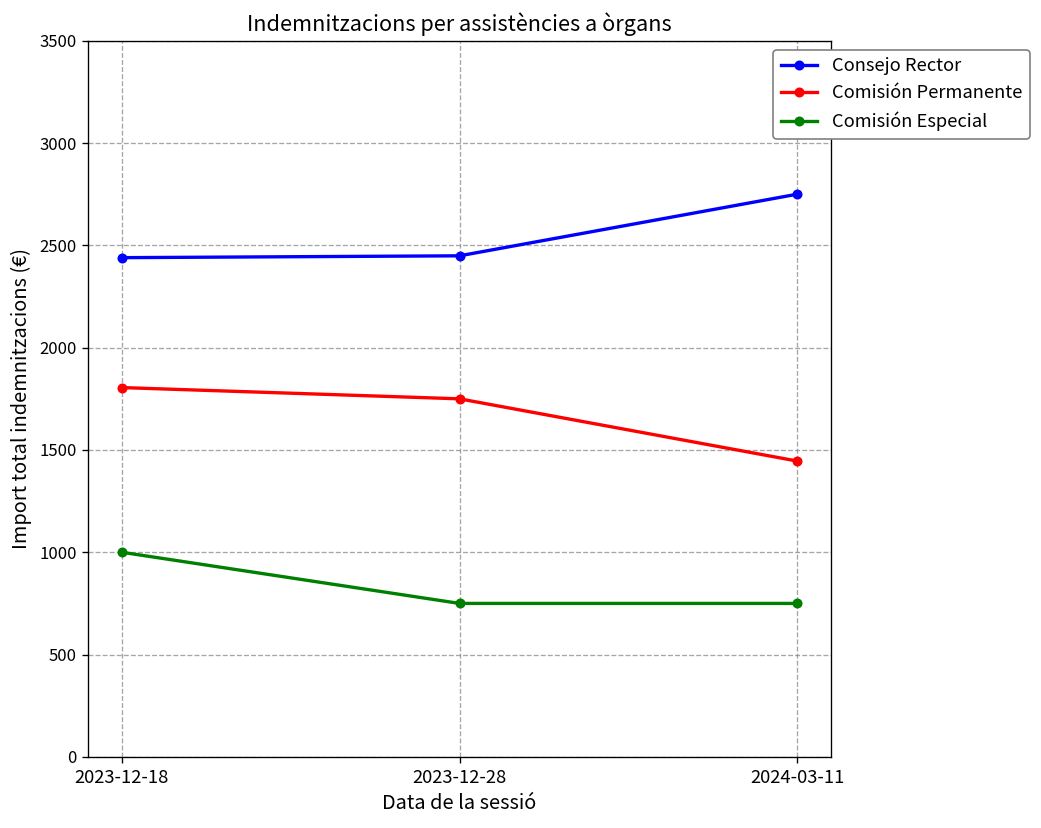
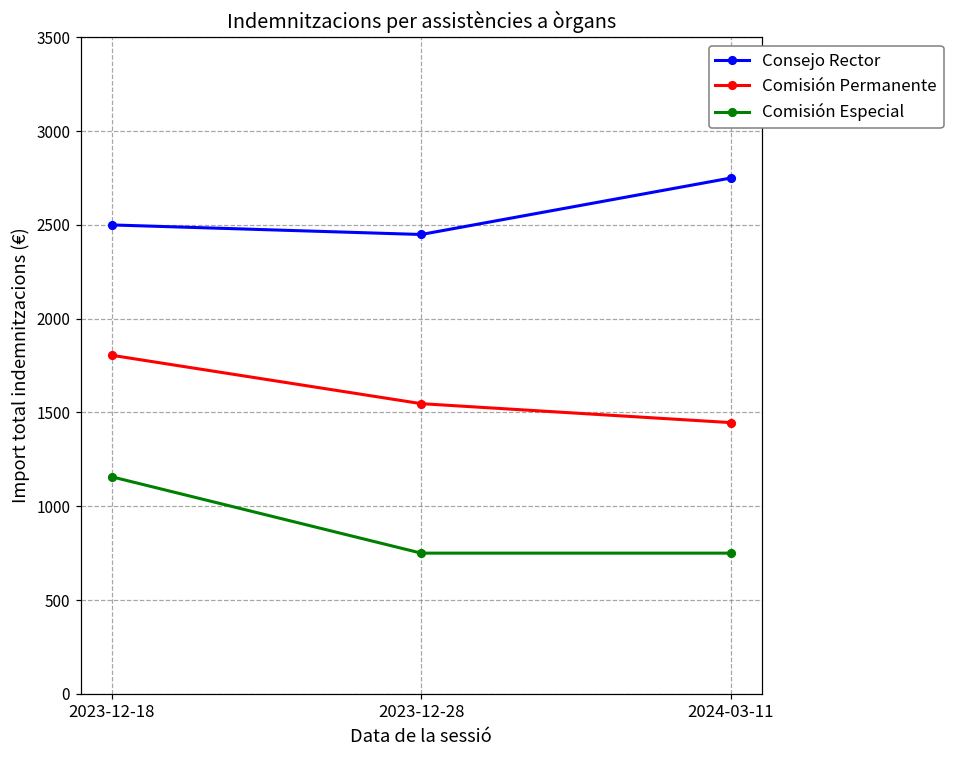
  {
    "Consejo Rector": {
-     "2023-12-18": 2440,
+     "2023-12-18": 2500,
      "2023-12-28": 2450,
      "2024-03-11": 2750
    },
    "Comisión Permanente": {
      "2023-12-18": 1810,
-     "2023-12-28": 1750,
+     "2023-12-28": 1550,
      "2024-03-11": 1450
    },
    "Comisión Especial": {
-     "2023-12-18": 1000,
+     "2023-12-18": 1160,
      "2023-12-28": 750,
      "2024-03-11": 750
    }
  }
